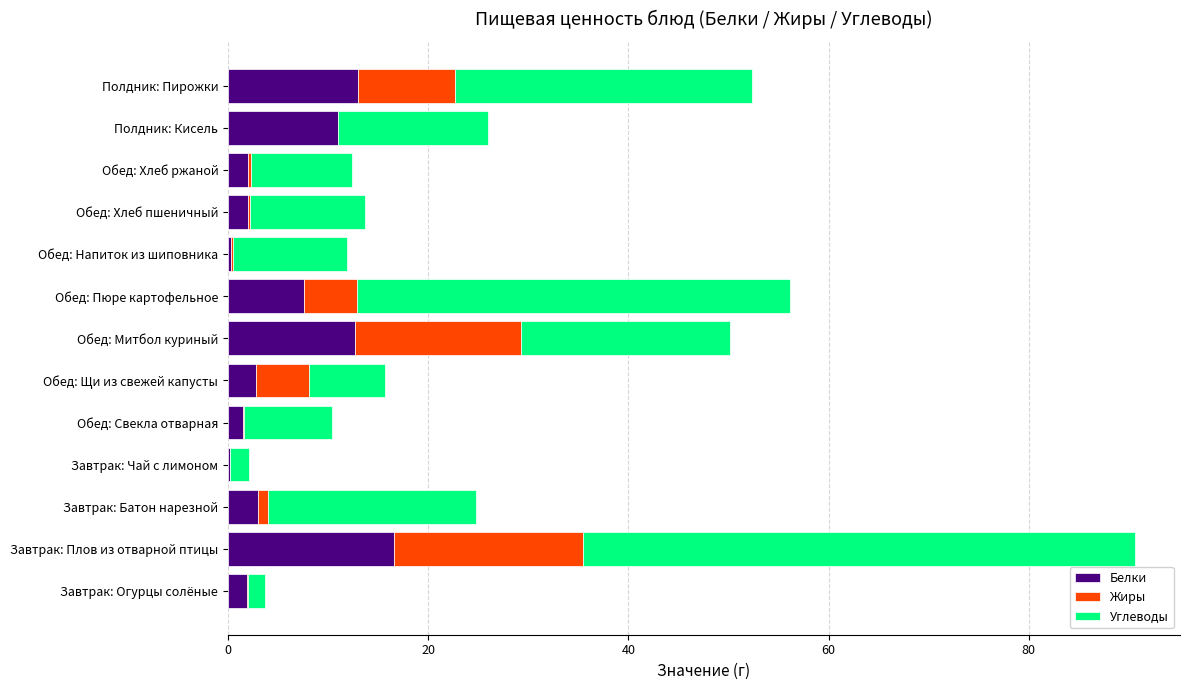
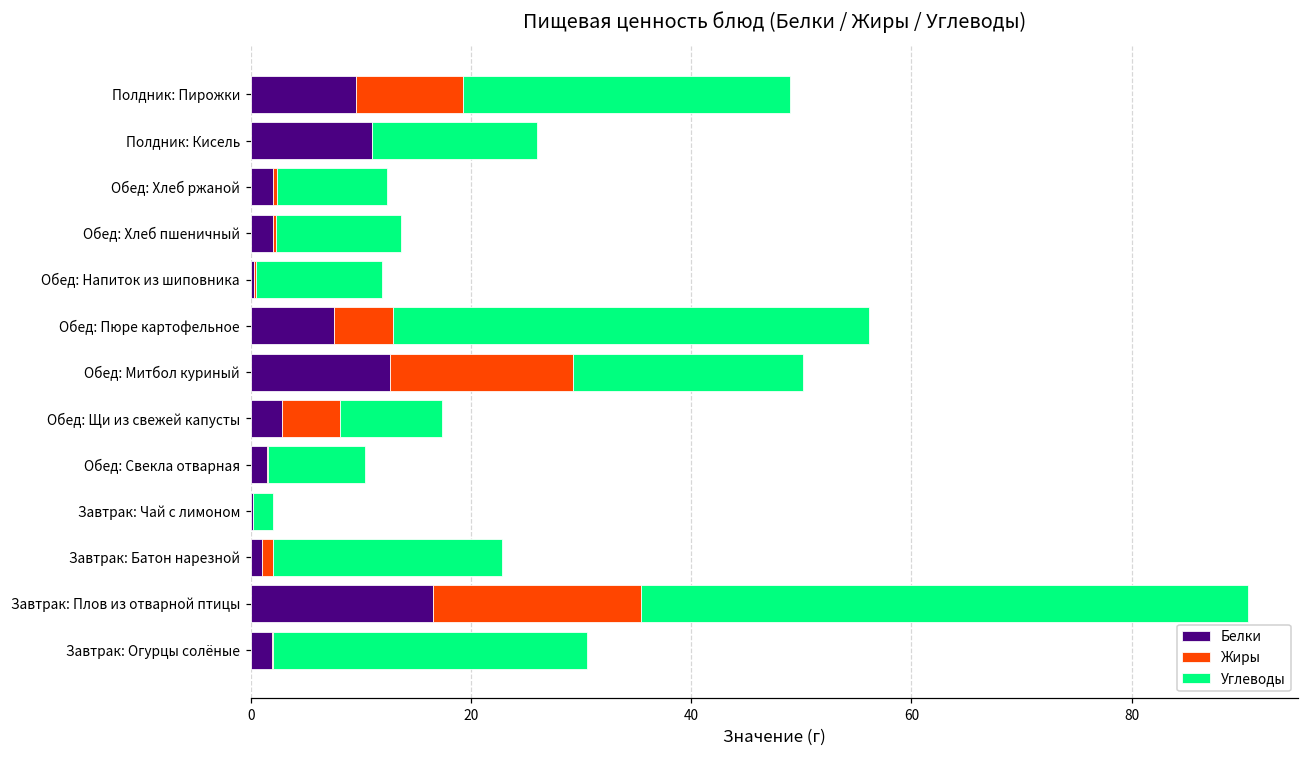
  {
    "Белки": {
-     "Полдник: Пирожки": 13.0,
+     "Полдник: Пирожки": 9.6,
      "Полдник: Кисель": 11.0,
      "Обед: Хлеб ржаной": 2.0,
      "Обед: Хлеб пшеничный": 2.0,
      "Обед: Напиток из шиповника": 0.3,
      "Обед: Пюре картофельное": 7.6,
      "Обед: Митбол куриный": 12.7,
      "Обед: Щи из свежей капусты": 2.8,
      "Обед: Свекла отварная": 1.5,
-     "Завтрак: Батон нарезной": 3,
+     "Завтрак: Батон нарезной": 1,
      "Завтрак: Плов из отварной птицы": 16.6,
      "Завтрак: Огурцы солёные": 1.9
    },
    "Жиры": {
      "Полдник: Пирожки": 9.7,
      "Полдник: Кисель": 0.0,
      "Обед: Хлеб ржаной": 0.4,
      "Обед: Хлеб пшеничный": 0.3,
      "Обед: Пюре картофельное": 5.4,
      "Обед: Митбол куриный": 16.6,
      "Обед: Щи из свежей капусты": 5.3,
      "Завтрак: Чай с лимоном": 0.0,
      "Завтрак: Батон нарезной": 1.0,
      "Завтрак: Плов из отварной птицы": 18.9
    },
    "Углеводы": {
      "Полдник: Пирожки": 29.7,
      "Полдник: Кисель": 15.0,
      "Обед: Хлеб ржаной": 10.0,
      "Обед: Хлеб пшеничный": 11.4,
      "Обед: Напиток из шиповника": 11.5,
      "Обед: Пюре картофельное": 43.3,
      "Обед: Митбол куриный": 20.8,
-     "Обед: Щи из свежей капусты": 7.6,
+     "Обед: Щи из свежей капусты": 9.3,
      "Обед: Свекла отварная": 8.8,
      "Завтрак: Чай с лимоном": 1.8,
      "Завтрак: Батон нарезной": 20.8,
      "Завтрак: Плов из отварной птицы": 55.1,
-     "Завтрак: Огурцы солёные": 1.7
+     "Завтрак: Огурцы солёные": 28.5
    }
  }
